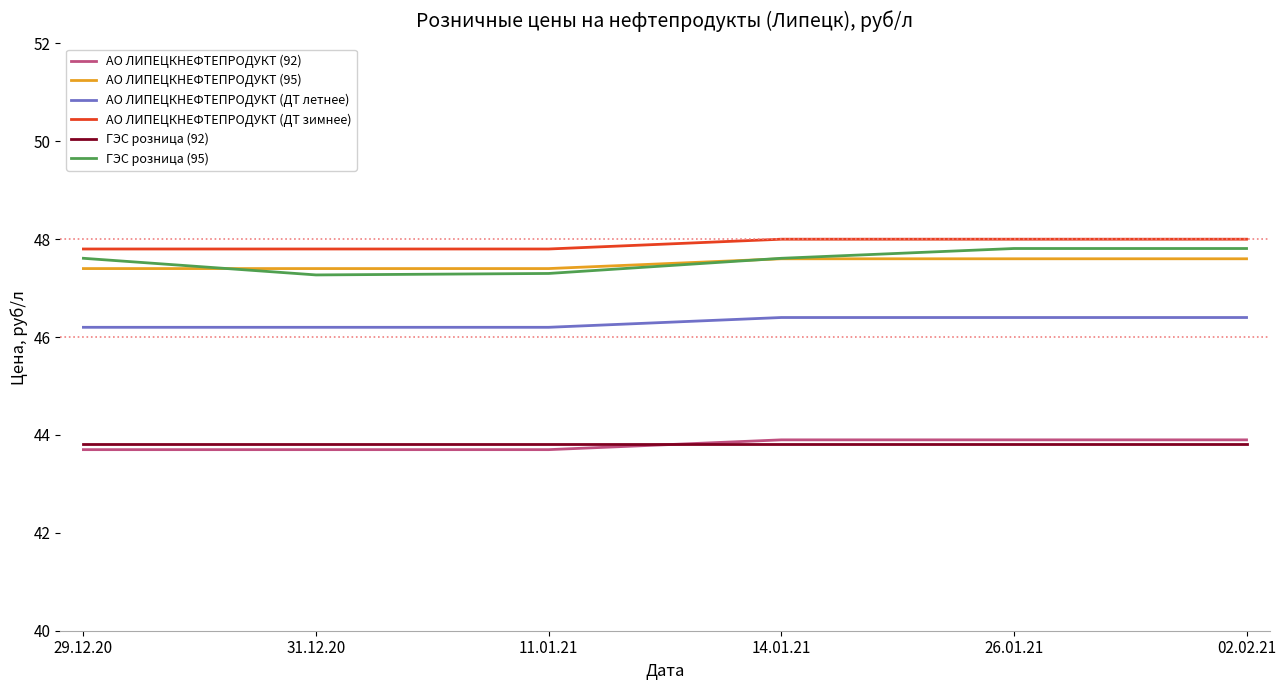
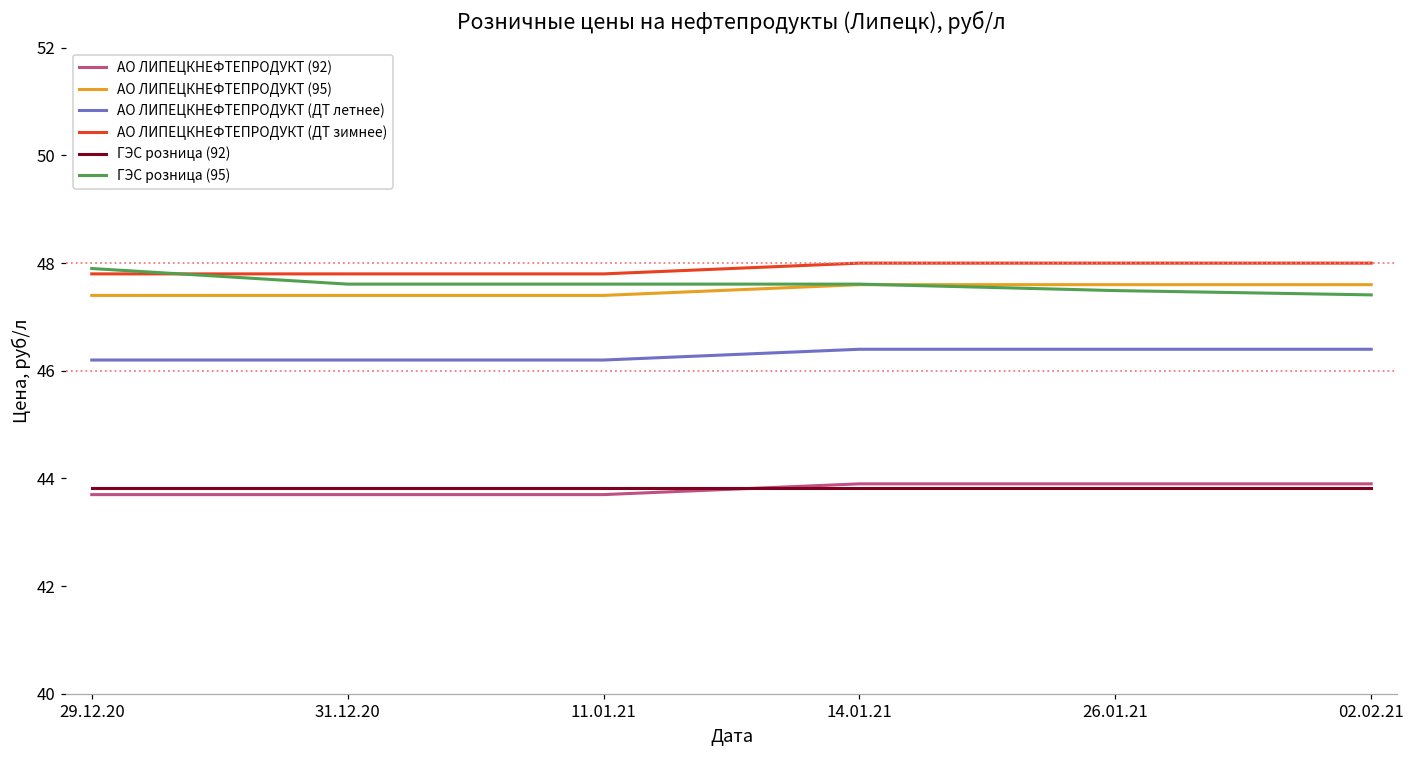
  {
    "АО ЛИПЕЦКНЕФТЕПРОДУКТ (92)": {
      "29.12.20": 43.7,
      "31.12.20": 43.7,
      "11.01.21": 43.7,
      "14.01.21": 43.9,
      "26.01.21": 43.9,
      "02.02.21": 43.9
    },
    "АО ЛИПЕЦКНЕФТЕПРОДУКТ (95)": {
      "29.12.20": 47.4,
      "31.12.20": 47.4,
      "11.01.21": 47.4,
      "26.01.21": 47.6,
      "02.02.21": 47.6
    },
    "АО ЛИПЕЦКНЕФТЕПРОДУКТ (ДТ летнее)": {
      "29.12.20": 46.2,
      "31.12.20": 46.2,
      "11.01.21": 46.2,
      "14.01.21": 46.4,
      "26.01.21": 46.4,
      "02.02.21": 46.4
    },
    "АО ЛИПЕЦКНЕФТЕПРОДУКТ (ДТ зимнее)": {
      "29.12.20": 47.8,
      "31.12.20": 47.8,
      "11.01.21": 47.8,
      "14.01.21": 48.0,
      "26.01.21": 48.0,
      "02.02.21": 48.0
    },
    "ГЭС розница (92)": {
      "29.12.20": 43.8,
      "31.12.20": 43.8,
      "11.01.21": 43.8,
      "14.01.21": 43.8,
      "26.01.21": 43.8,
      "02.02.21": 43.8
    },
    "ГЭС розница (95)": {
-     "29.12.20": 47.6,
-     "31.12.20": 47.3,
-     "11.01.21": 47.3,
-     "26.01.21": 47.8,
-     "02.02.21": 47.8
+     "29.12.20": 47.9,
+     "31.12.20": 47.6,
+     "11.01.21": 47.6,
+     "26.01.21": 47.5,
+     "02.02.21": 47.4
    }
  }
